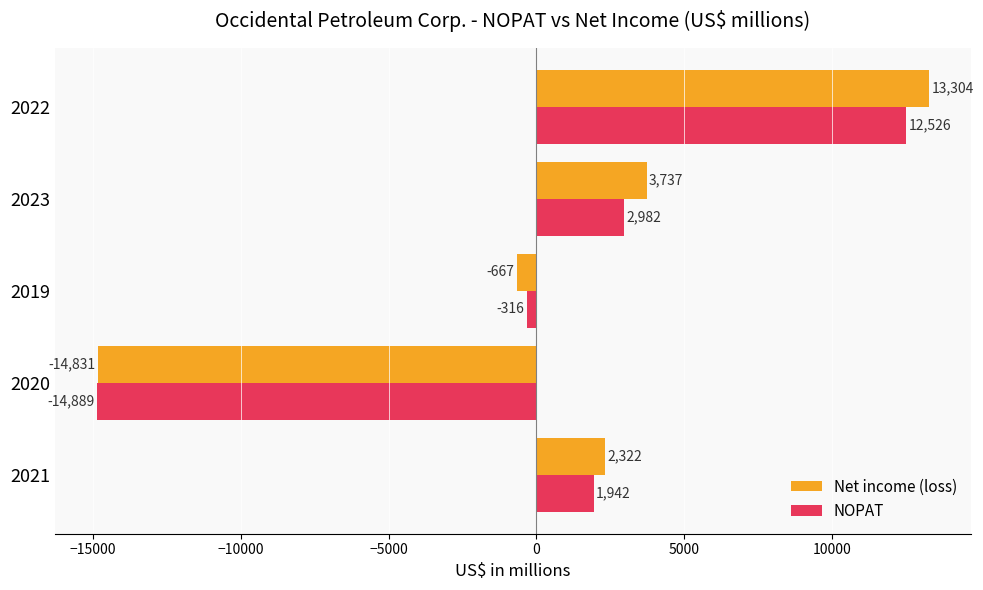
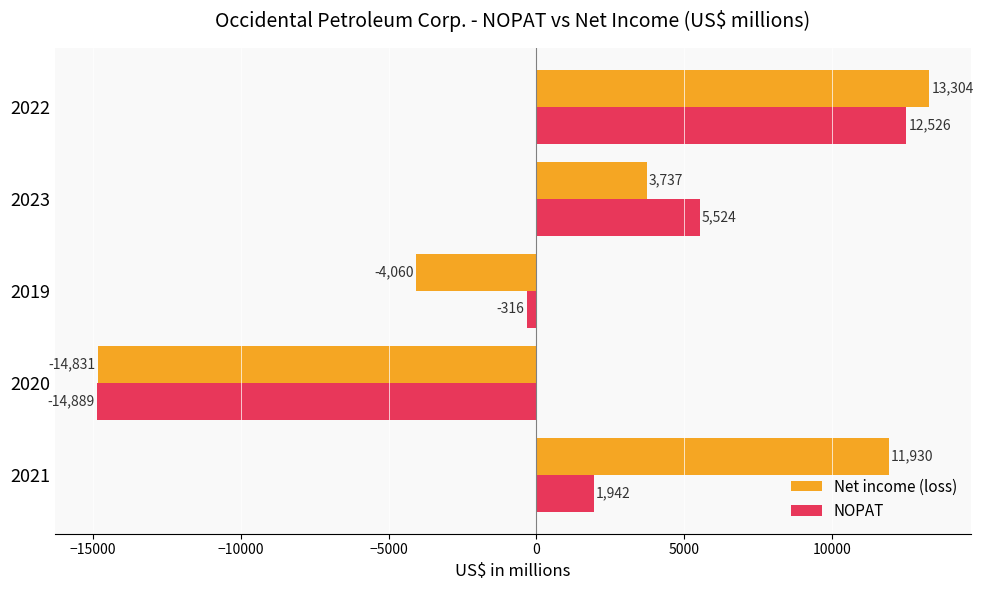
  {
    "Net income (loss)": {
      "2022": "13,304",
      "2023": "3,737",
-     "2019": "-667",
+     "2019": "-4,060",
      "2020": "-14,831",
-     "2021": "2,322"
+     "2021": "11,930"
    },
    "NOPAT": {
      "2022": "12,526",
-     "2023": "2,982",
+     "2023": "5,524",
      "2019": "-316",
      "2020": "-14,889",
      "2021": "1,942"
    }
  }
